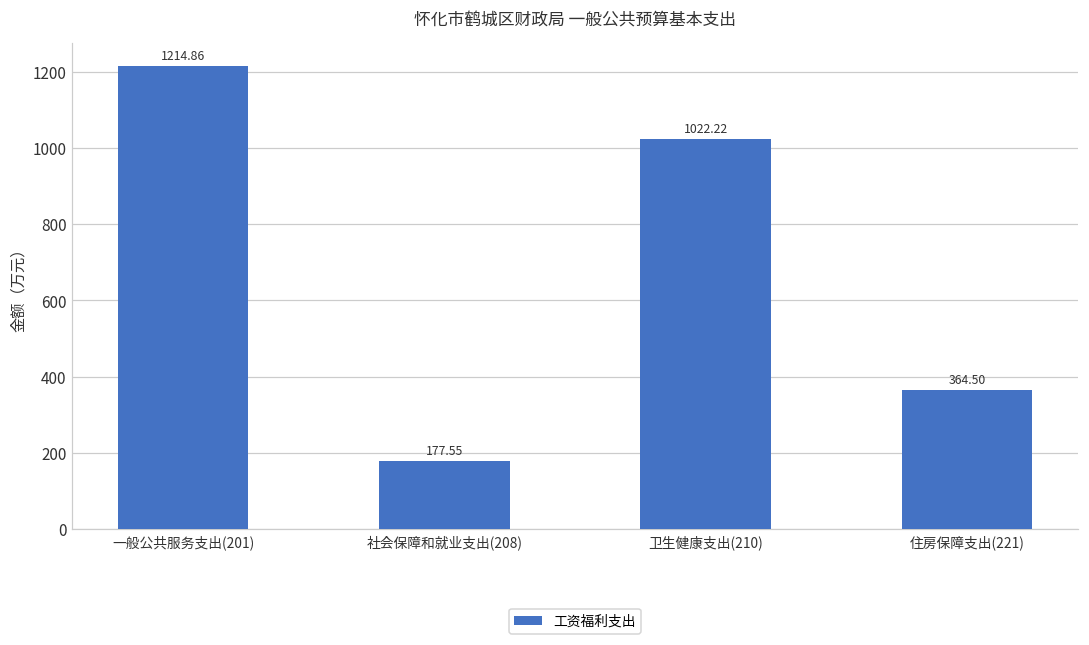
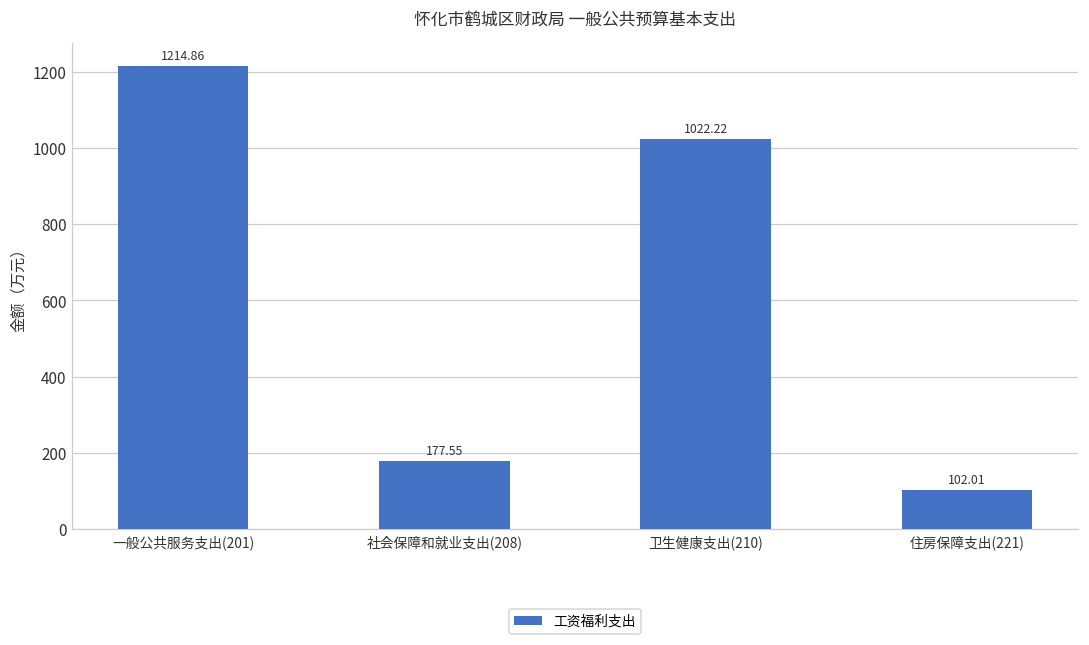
  {
    "一般公共服务支出(201)": 1214.86,
    "社会保障和就业支出(208)": 177.55,
    "卫生健康支出(210)": 1022.22,
-   "住房保障支出(221)": 364.50
+   "住房保障支出(221)": 102.01
  }
